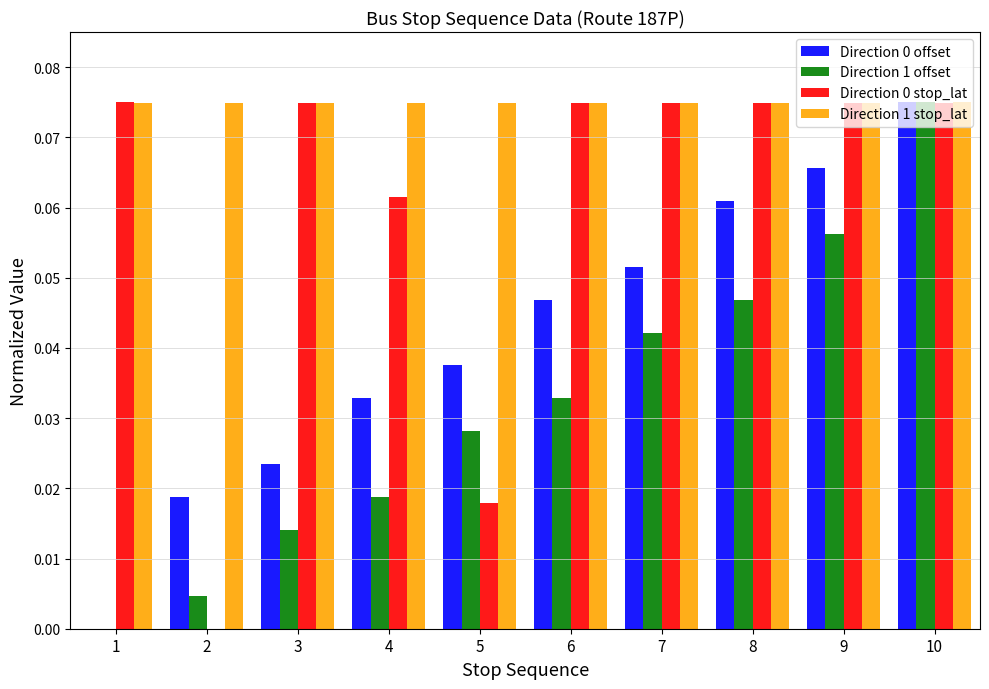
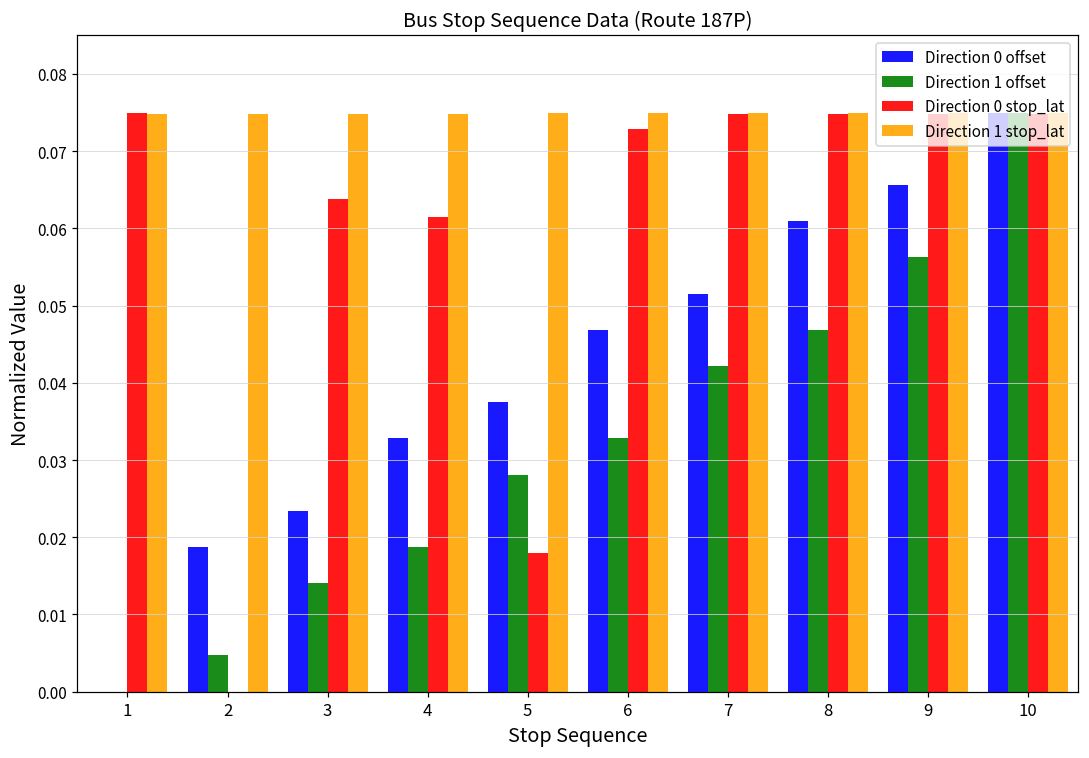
  {
    "Direction 0 offset": {
      "1": 0.000,
      "2": 0.019,
      "3": 0.023,
      "4": 0.033,
      "5": 0.038,
      "6": 0.047,
      "7": 0.052,
      "8": 0.061,
      "9": 0.066
    },
    "Direction 1 offset": {
      "1": 0.000,
      "2": 0.005,
      "3": 0.014,
      "4": 0.019,
      "5": 0.028,
      "6": 0.033,
      "7": 0.042,
      "8": 0.047,
      "9": 0.056
    },
    "Direction 0 stop_lat": {
      "1": 0.075,
      "2": 0.000,
-     "3": 0.075,
+     "3": 0.064,
      "4": 0.062,
      "5": 0.018,
-     "6": 0.075,
+     "6": 0.073,
      "7": 0.075,
      "8": 0.075
    },
    "Direction 1 stop_lat": {
      "1": 0.075,
      "2": 0.075,
      "3": 0.075,
      "4": 0.075,
      "5": 0.075,
      "6": 0.075,
      "7": 0.075,
      "8": 0.075
    }
  }
